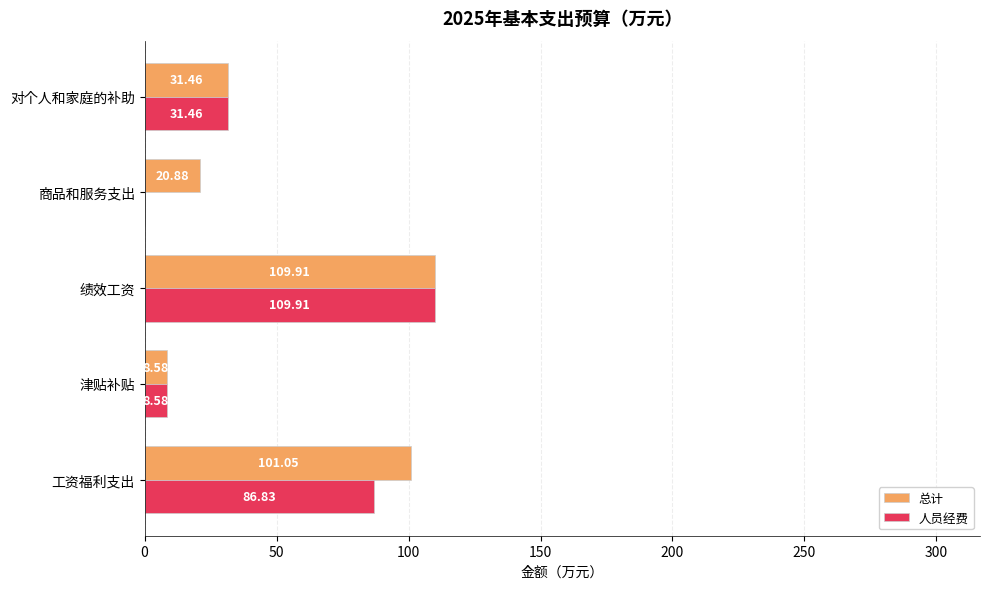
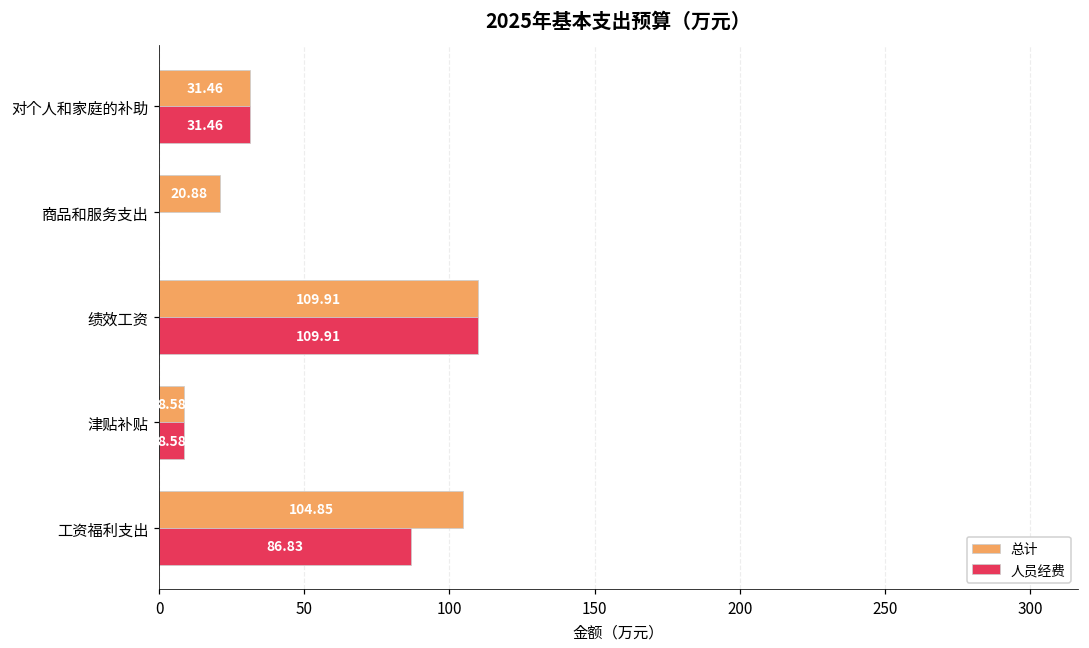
  {
    "总计": {
      "对个人和家庭的补助": 31.46,
      "商品和服务支出": 20.88,
      "绩效工资": 109.91,
      "津贴补贴": 8.58,
-     "工资福利支出": 101.05
+     "工资福利支出": 104.85
    },
    "人员经费": {
      "对个人和家庭的补助": 31.46,
      "绩效工资": 109.91,
      "津贴补贴": 8.58,
      "工资福利支出": 86.83
    }
  }
